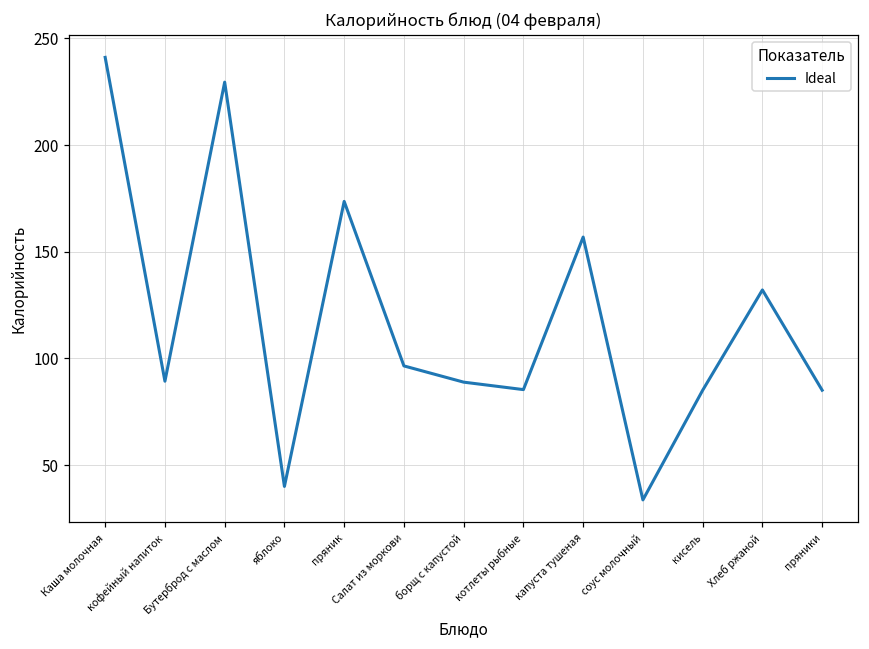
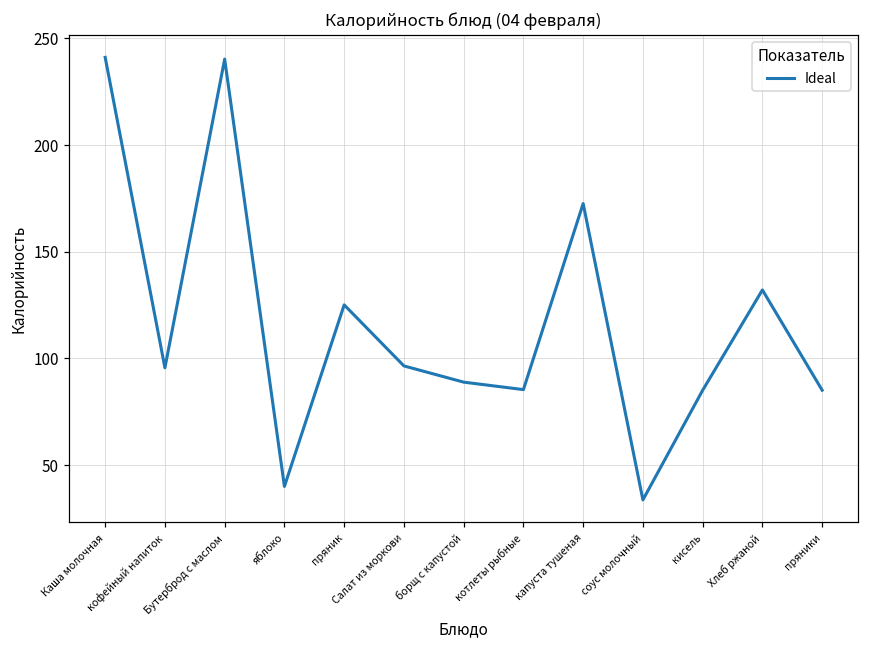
  {
    "Каша молочная": 241,
-   "кофейный напиток": 89,
-   "Бутерброд с маслом": 230,
+   "кофейный напиток": 96,
+   "Бутерброд с маслом": 240,
    "яблоко": 40,
-   "пряник": 174,
+   "пряник": 125,
    "Салат из моркови": 96,
    "борщ с капустой": 89,
    "котлеты рыбные": 85,
-   "капуста тушеная": 157,
+   "капуста тушеная": 173,
    "соус молочный": 34,
    "кисель": 85,
    "Хлеб ржаной": 132,
    "пряники": 85
  }
